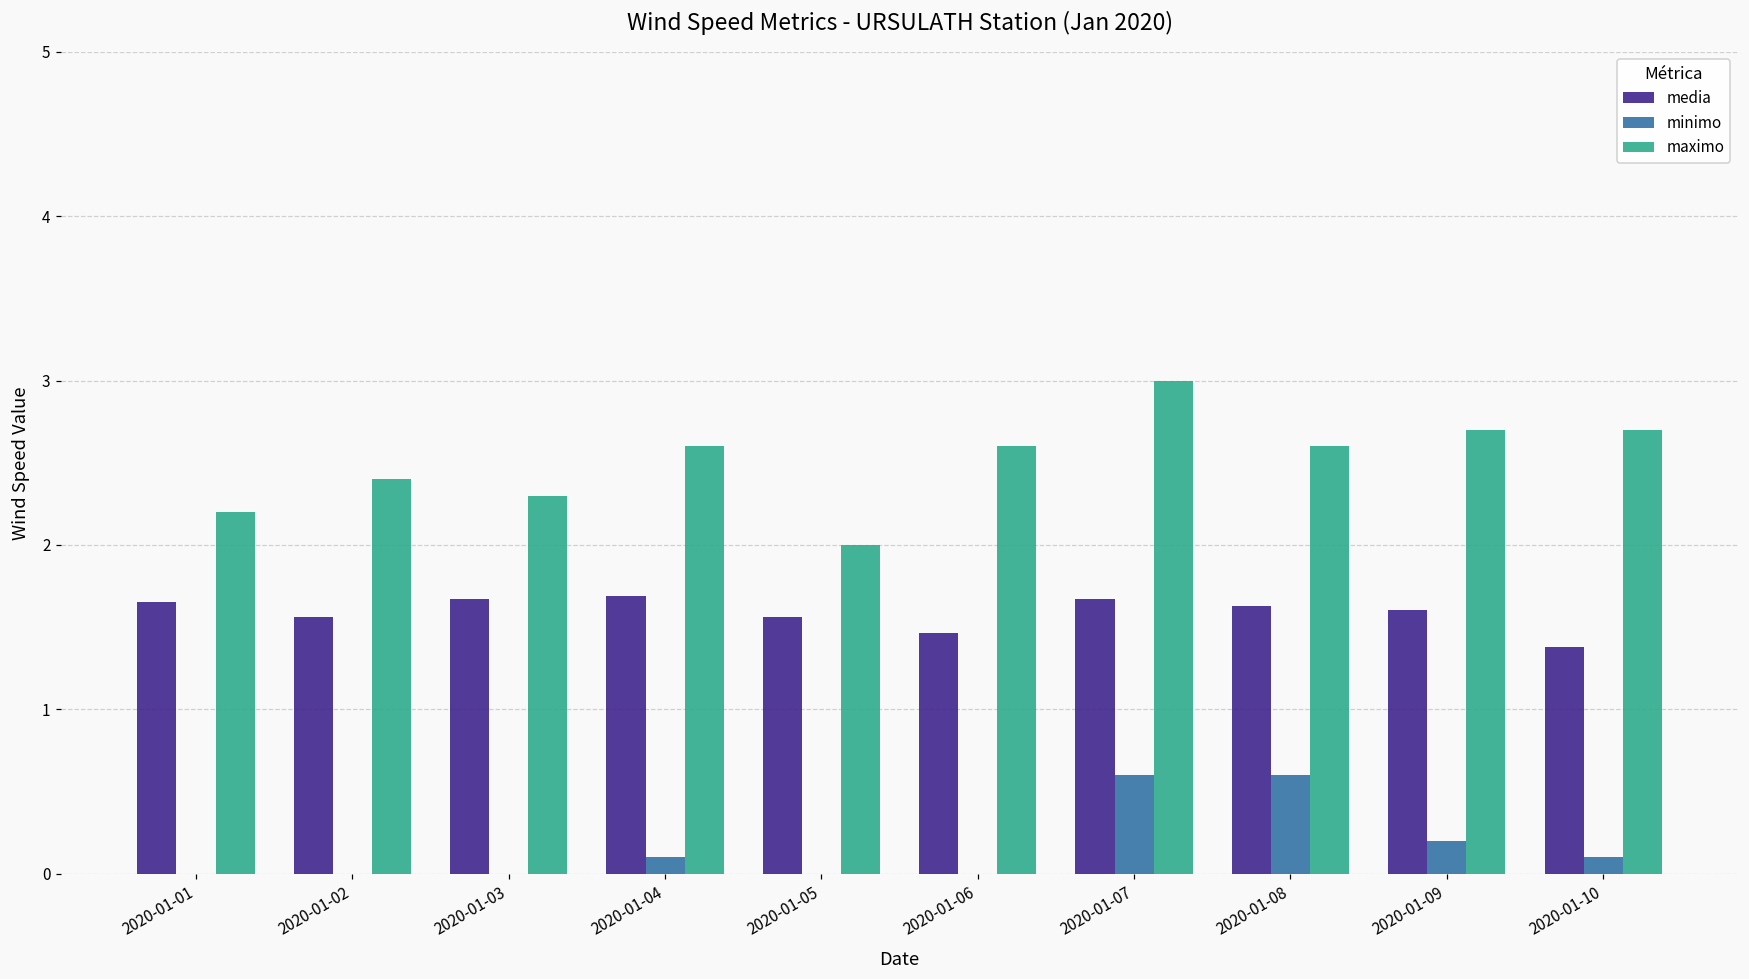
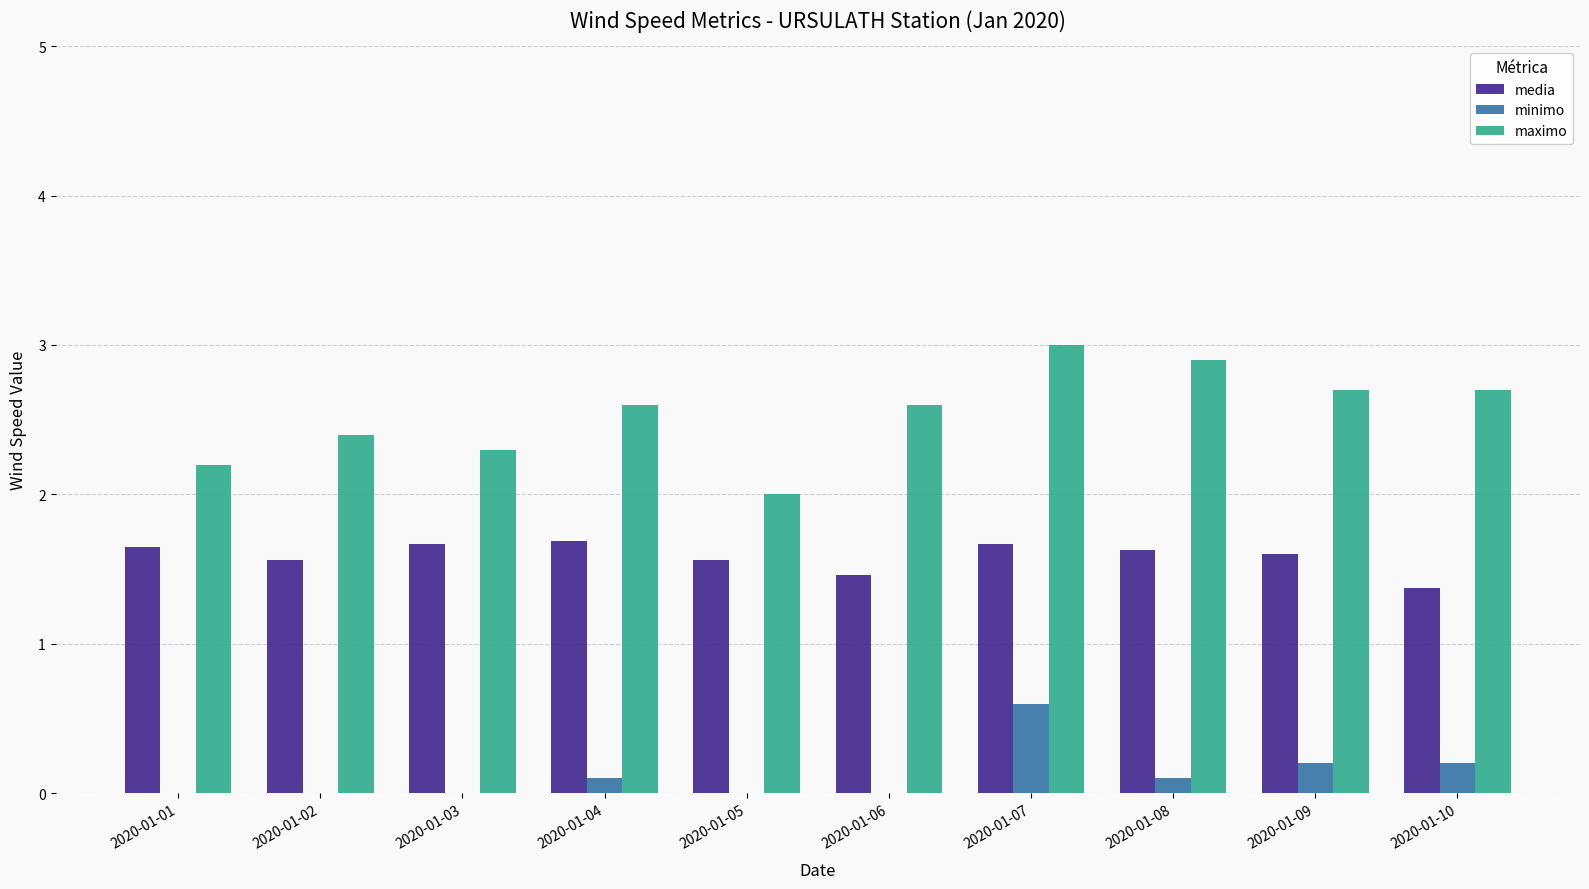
  {
    "media": {
      "2020-01-01": 1.65,
      "2020-01-02": 1.56,
      "2020-01-03": 1.67,
      "2020-01-04": 1.7,
      "2020-01-05": 1.56,
      "2020-01-06": 1.46,
      "2020-01-07": 1.67,
      "2020-01-08": 1.63,
      "2020-01-09": 1.6,
      "2020-01-10": 1.38
    },
    "minimo": {
      "2020-01-01": 0.0,
      "2020-01-02": 0.0,
      "2020-01-03": 0.0,
      "2020-01-04": 0.1,
      "2020-01-05": 0.0,
      "2020-01-06": 0.0,
      "2020-01-07": 0.6,
-     "2020-01-08": 0.6,
+     "2020-01-08": 0.1,
      "2020-01-09": 0.2,
-     "2020-01-10": 0.1
+     "2020-01-10": 0.2
    },
    "maximo": {
      "2020-01-01": 2.2,
      "2020-01-02": 2.4,
      "2020-01-03": 2.3,
      "2020-01-04": 2.6,
      "2020-01-05": 2.0,
      "2020-01-06": 2.6,
      "2020-01-07": 3.0,
-     "2020-01-08": 2.6,
+     "2020-01-08": 2.9,
      "2020-01-09": 2.7,
      "2020-01-10": 2.7
    }
  }
